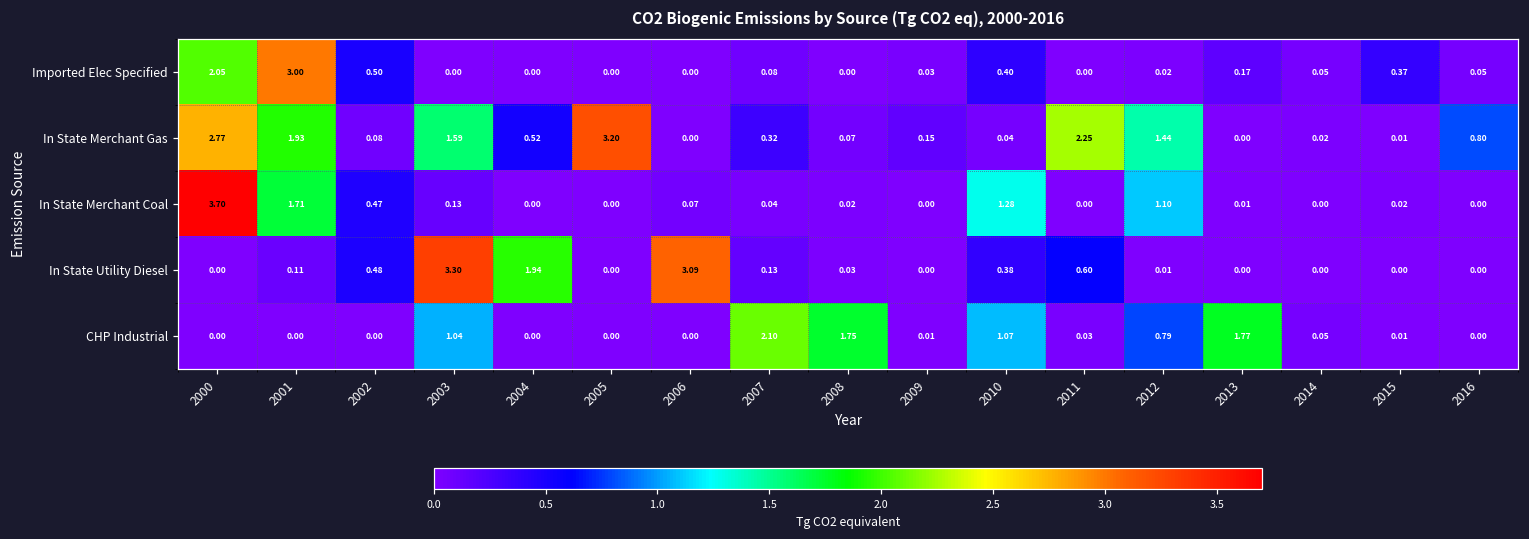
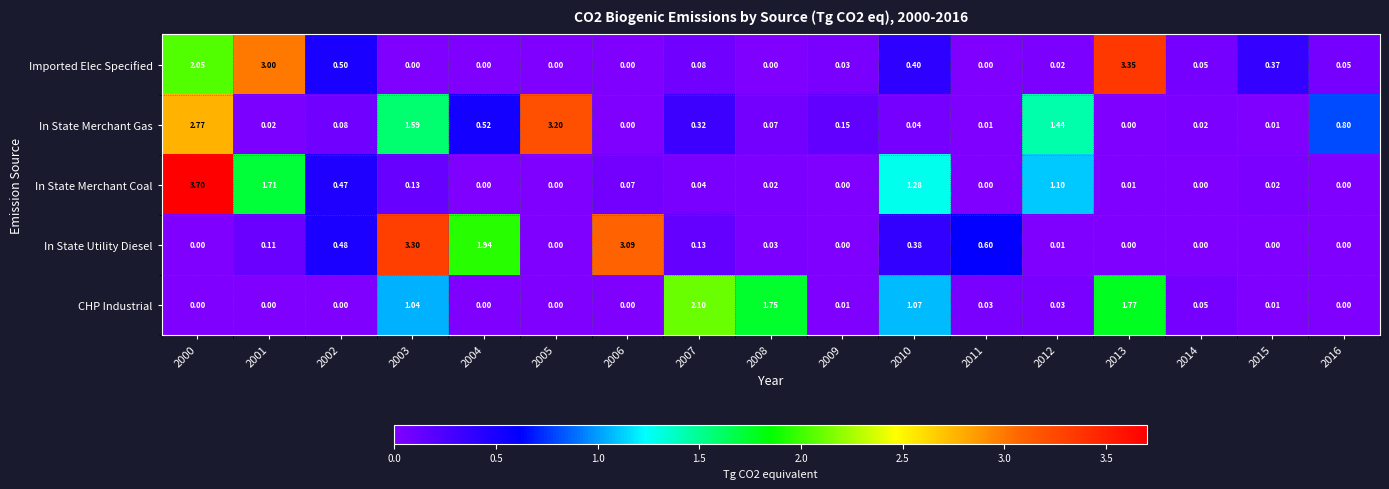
  {
    "Imported Elec Specified": {
      "2000": 2.05,
      "2001": 3.00,
      "2002": 0.50,
      "2003": 0.00,
      "2004": 0.00,
      "2005": 0.00,
      "2006": 0.00,
      "2007": 0.08,
      "2008": 0.00,
      "2009": 0.03,
      "2010": 0.40,
      "2011": 0.00,
      "2012": 0.02,
-     "2013": 0.17,
+     "2013": 3.35,
      "2014": 0.05,
      "2015": 0.37,
      "2016": 0.05
    },
    "In State Merchant Gas": {
      "2000": 2.77,
-     "2001": 1.93,
+     "2001": 0.02,
      "2002": 0.08,
      "2003": 1.59,
      "2004": 0.52,
      "2005": 3.20,
      "2006": 0.00,
      "2007": 0.32,
      "2008": 0.07,
      "2009": 0.15,
      "2010": 0.04,
-     "2011": 2.25,
+     "2011": 0.01,
      "2012": 1.44,
      "2013": 0.00,
      "2014": 0.02,
      "2015": 0.01,
      "2016": 0.80
    },
    "In State Merchant Coal": {
      "2000": 3.70,
      "2001": 1.71,
      "2002": 0.47,
      "2003": 0.13,
      "2004": 0.00,
      "2005": 0.00,
      "2006": 0.07,
      "2007": 0.04,
      "2008": 0.02,
      "2009": 0.00,
      "2010": 1.28,
      "2011": 0.00,
      "2012": 1.10,
      "2013": 0.01,
      "2014": 0.00,
      "2015": 0.02,
      "2016": 0.00
    },
    "In State Utility Diesel": {
      "2000": 0.00,
      "2001": 0.11,
      "2002": 0.48,
      "2003": 3.30,
      "2004": 1.94,
      "2005": 0.00,
      "2006": 3.09,
      "2007": 0.13,
      "2008": 0.03,
      "2009": 0.00,
      "2010": 0.38,
      "2011": 0.60,
      "2012": 0.01,
      "2013": 0.00,
      "2014": 0.00,
      "2015": 0.00,
      "2016": 0.00
    },
    "CHP Industrial": {
      "2000": 0.00,
      "2001": 0.00,
      "2002": 0.00,
      "2003": 1.04,
      "2004": 0.00,
      "2005": 0.00,
      "2006": 0.00,
      "2007": 2.10,
      "2008": 1.75,
      "2009": 0.01,
      "2010": 1.07,
      "2011": 0.03,
-     "2012": 0.79,
+     "2012": 0.03,
      "2013": 1.77,
      "2014": 0.05,
      "2015": 0.01,
      "2016": 0.00
    }
  }
